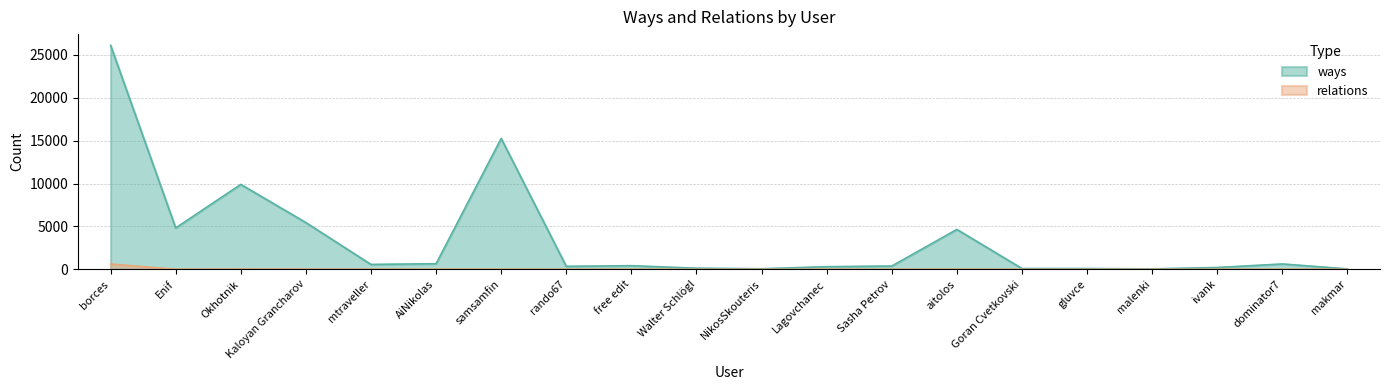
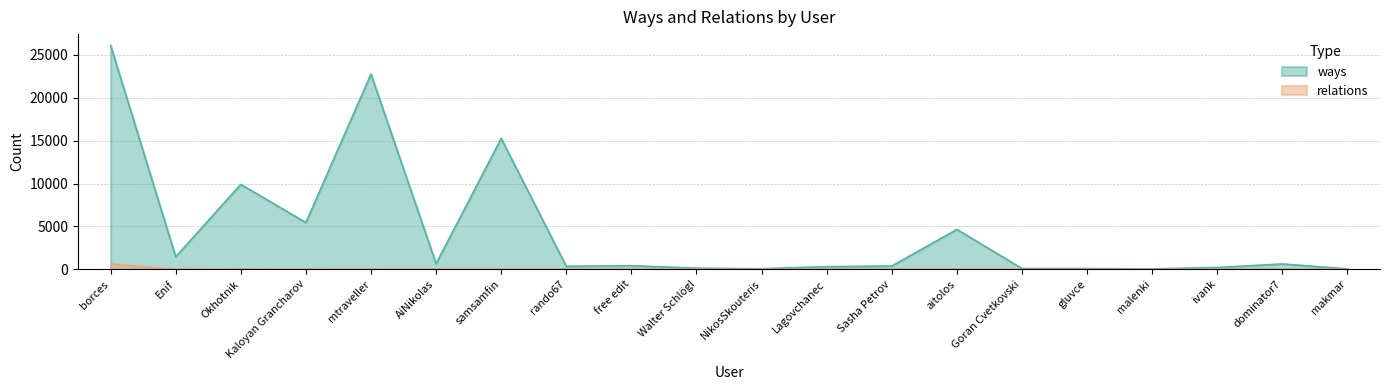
  {
    "ways": {
      "borces": 26000,
-     "Enif": 5000,
+     "Enif": 1000,
      "Okhotnik": 10000,
      "Kaloyan Grancharov": 5000,
-     "mtraveller": 1000,
+     "mtraveller": 23000,
      "AiNikolas": 1000,
      "samsamfin": 15000,
      "rando67": 0,
      "free edit": 0,
      "Lagovchanec": 0,
      "Sasha Petrov": 0,
      "aitolos": 5000,
      "dominator7": 1000
    },
    "relations": {
      "borces": 1000,
      "Enif": 0,
      "Okhotnik": 0,
      "Kaloyan Grancharov": 0,
      "mtraveller": 0,
      "AiNikolas": 0,
      "samsamfin": 0,
      "rando67": 0,
      "free edit": 0,
      "Lagovchanec": 0,
      "Sasha Petrov": 0,
      "aitolos": 0,
      "dominator7": 0
    }
  }
